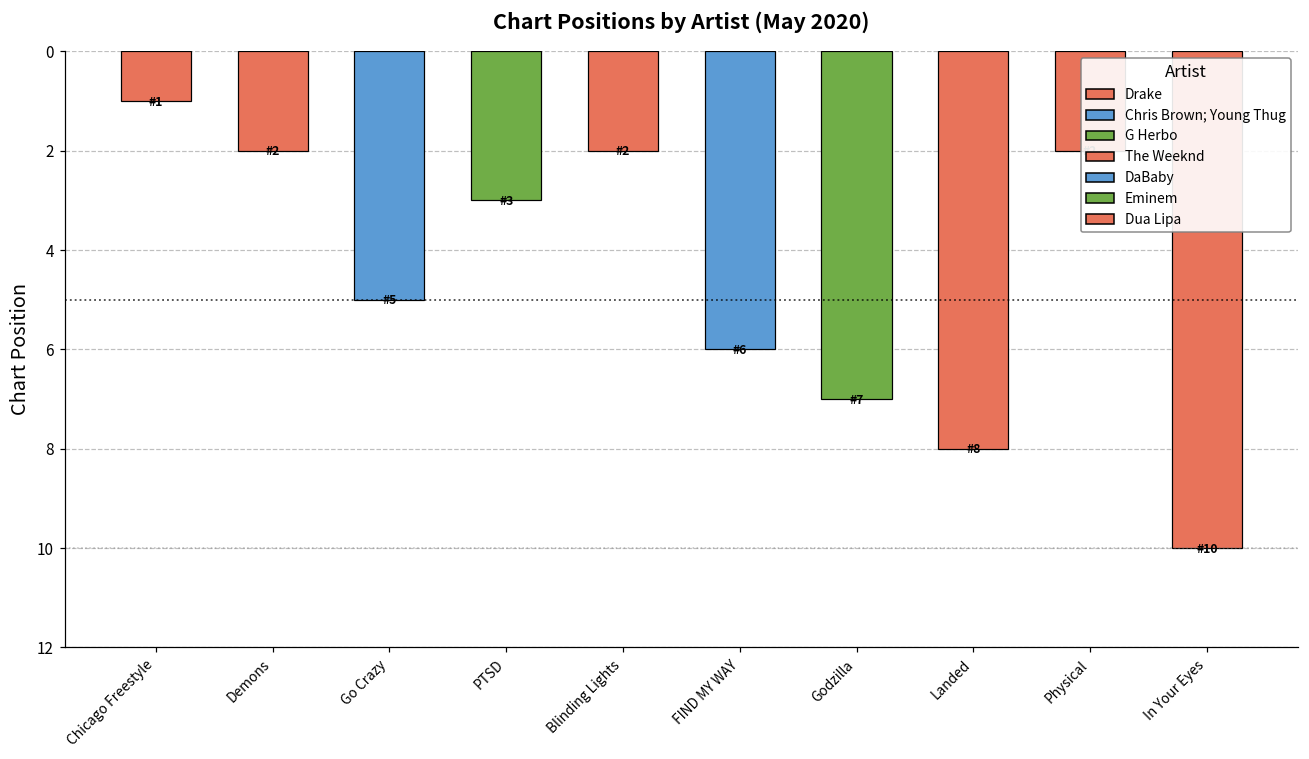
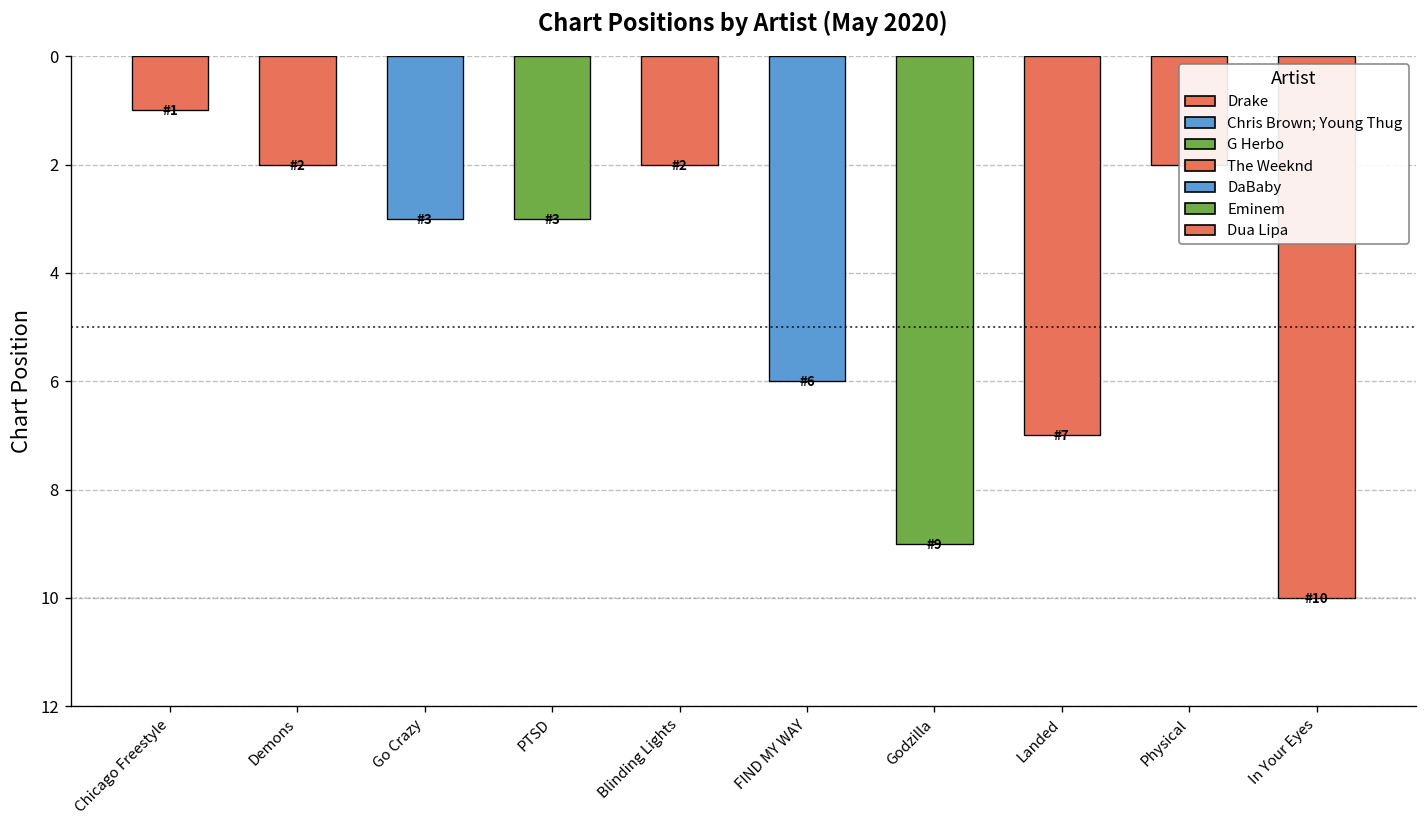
  {
    "Chicago Freestyle": 1,
    "Demons": 2,
-   "Go Crazy": 5,
+   "Go Crazy": 3,
    "PTSD": 3,
    "Blinding Lights": 2,
    "FIND MY WAY": 6,
-   "Godzilla": 7,
-   "Landed": 8,
+   "Godzilla": 9,
+   "Landed": 7,
    "In Your Eyes": 10
  }
